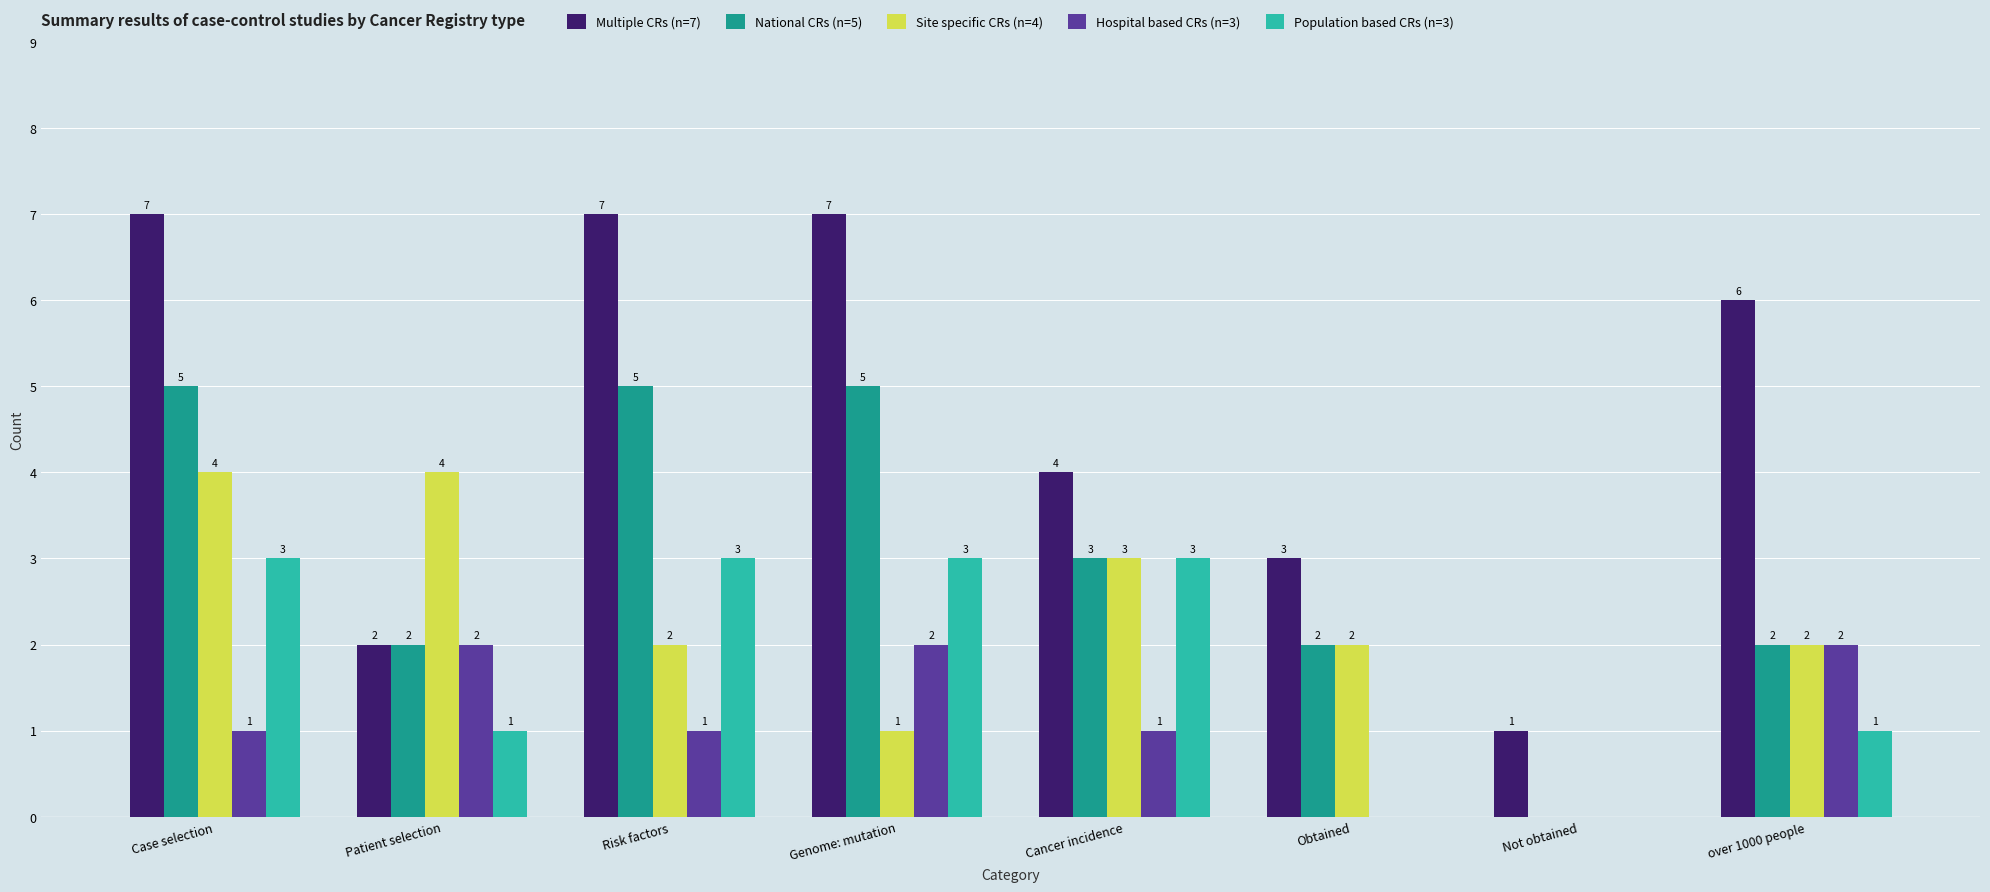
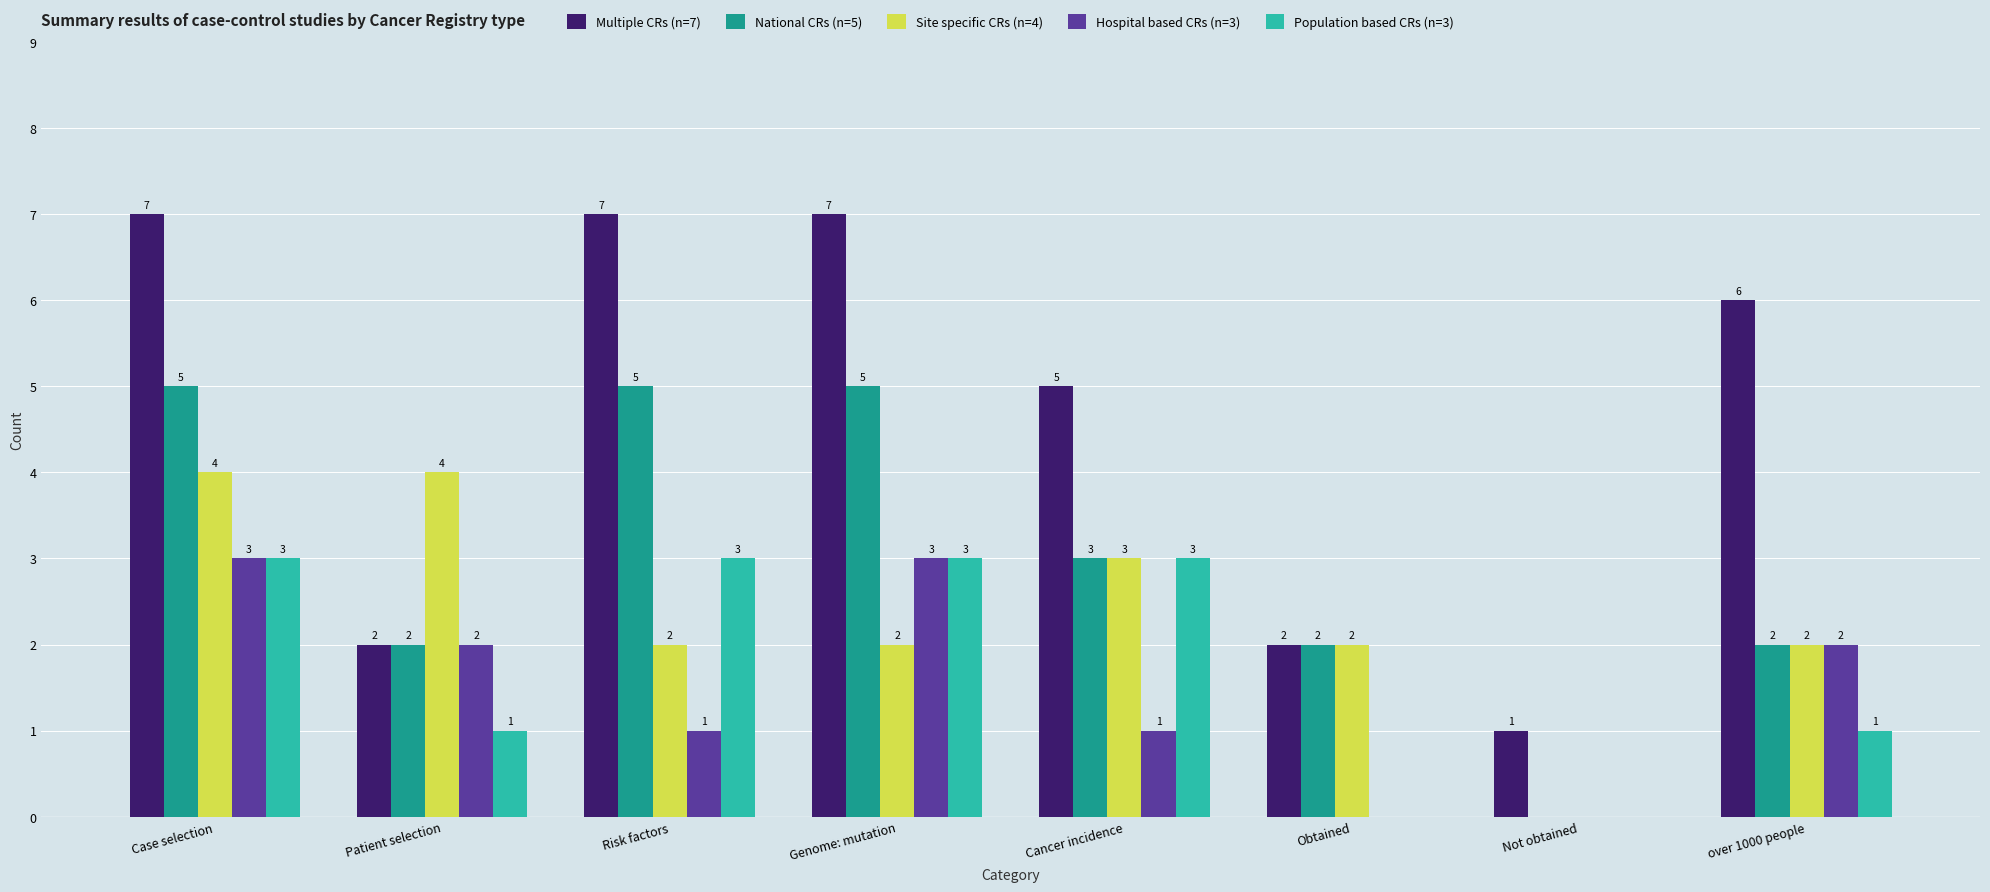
  {
    "Multiple CRs (n=7)": {
      "Case selection": 7,
      "Patient selection": 2,
      "Risk factors": 7,
      "Genome: mutation": 7,
-     "Cancer incidence": 4,
-     "Obtained": 3,
+     "Cancer incidence": 5,
+     "Obtained": 2,
      "Not obtained": 1,
      "over 1000 people": 6
    },
    "Site specific CRs (n=4)": {
      "Case selection": 4,
      "Patient selection": 4,
      "Risk factors": 2,
-     "Genome: mutation": 1,
+     "Genome: mutation": 2,
      "Cancer incidence": 3,
      "Obtained": 2,
      "over 1000 people": 2
    },
    "Hospital based CRs (n=3)": {
-     "Case selection": 1,
+     "Case selection": 3,
      "Patient selection": 2,
      "Risk factors": 1,
-     "Genome: mutation": 2,
+     "Genome: mutation": 3,
      "Cancer incidence": 1,
      "over 1000 people": 2
    }
  }
